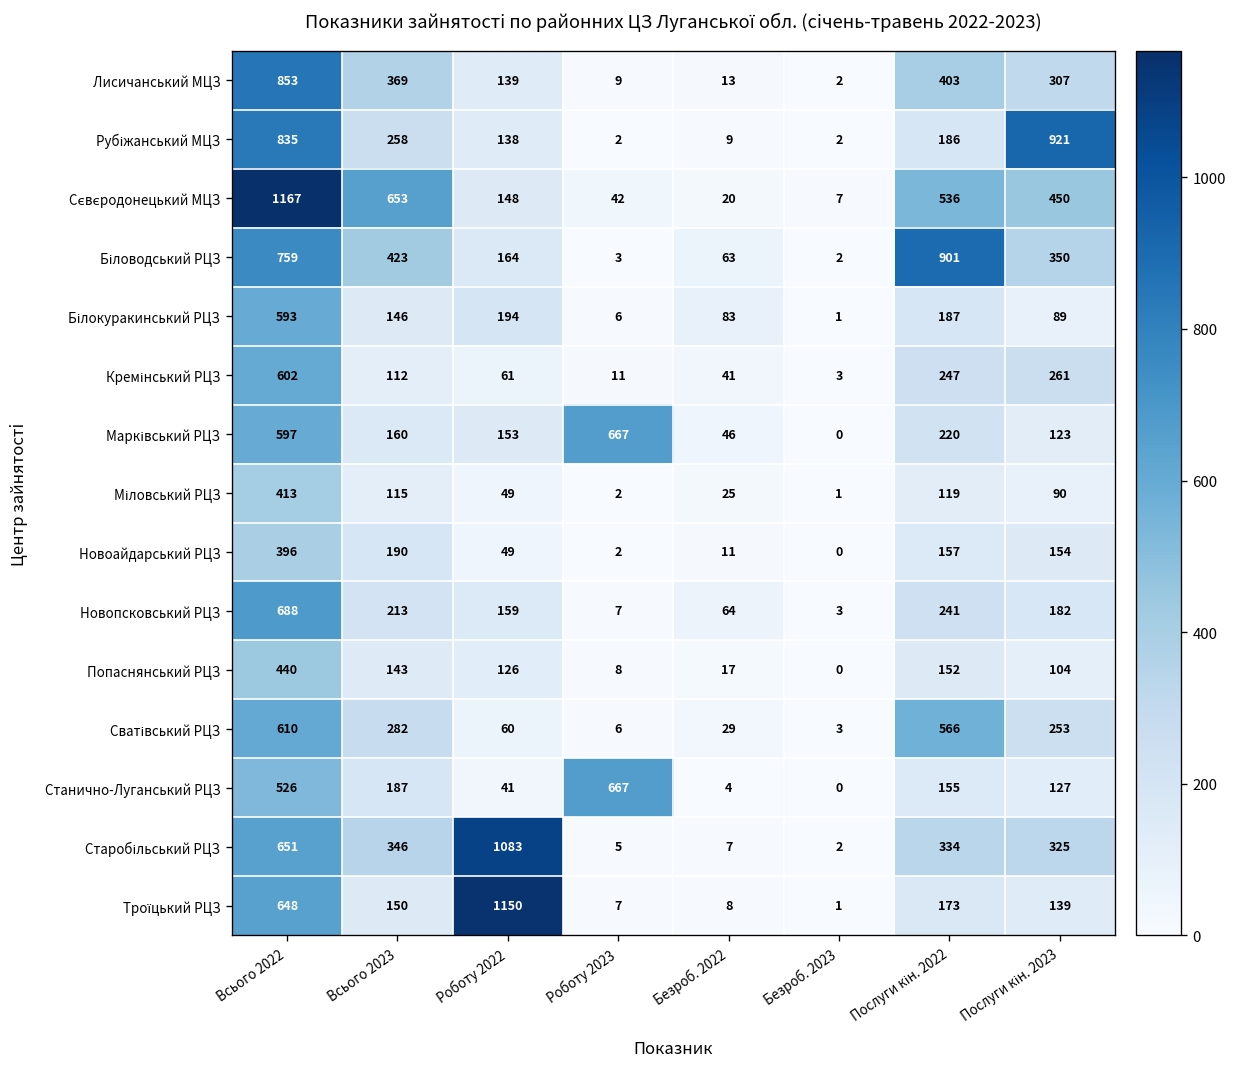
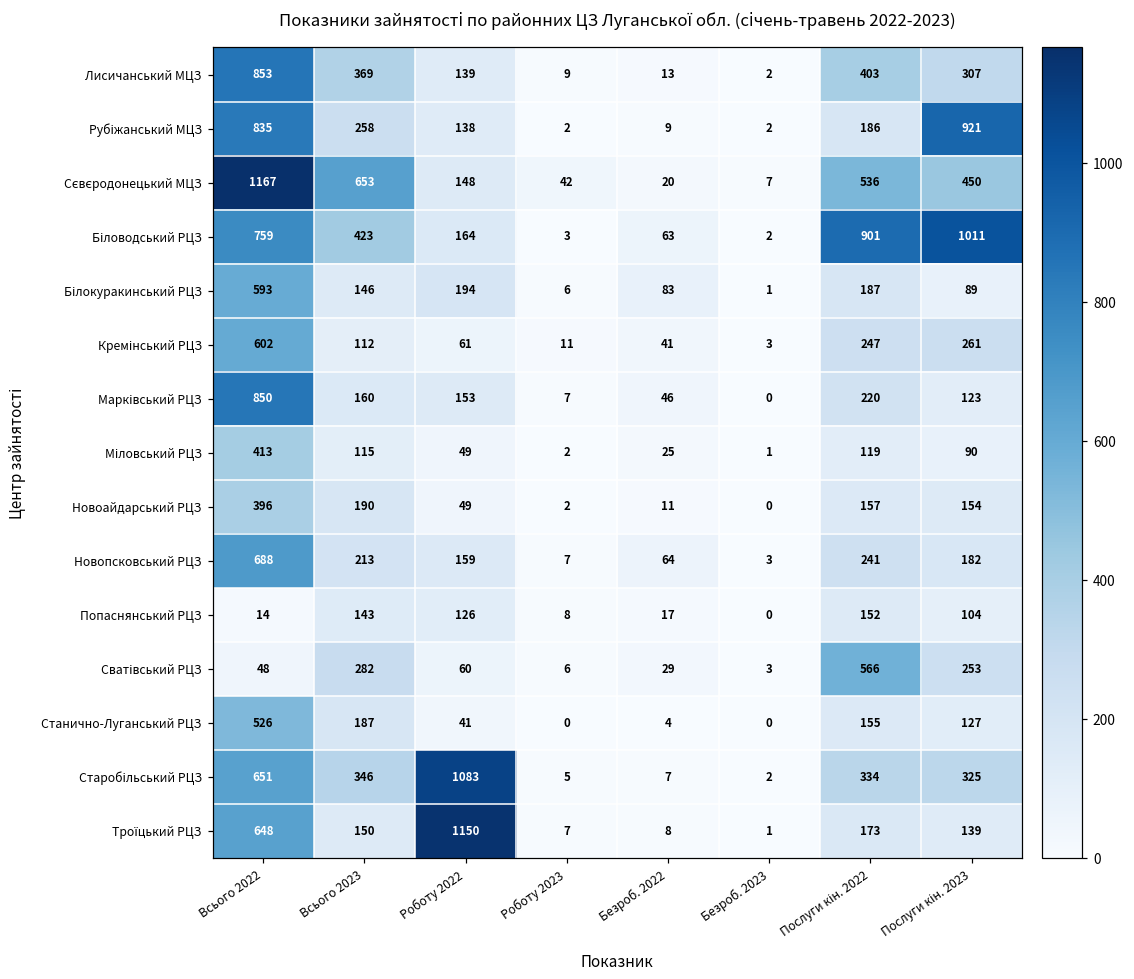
  {
    "Лисичанський МЦЗ": {
      "Всього 2022": 853,
      "Всього 2023": 369,
      "Роботу 2022": 139,
      "Роботу 2023": 9,
      "Безроб. 2022": 13,
      "Безроб. 2023": 2,
      "Послуги кін. 2022": 403,
      "Послуги кін. 2023": 307
    },
    "Рубіжанський МЦЗ": {
      "Всього 2022": 835,
      "Всього 2023": 258,
      "Роботу 2022": 138,
      "Роботу 2023": 2,
      "Безроб. 2022": 9,
      "Безроб. 2023": 2,
      "Послуги кін. 2022": 186,
      "Послуги кін. 2023": 921
    },
    "Сєвєродонецький МЦЗ": {
      "Всього 2022": 1167,
      "Всього 2023": 653,
      "Роботу 2022": 148,
      "Роботу 2023": 42,
      "Безроб. 2022": 20,
      "Безроб. 2023": 7,
      "Послуги кін. 2022": 536,
      "Послуги кін. 2023": 450
    },
    "Біловодський РЦЗ": {
      "Всього 2022": 759,
      "Всього 2023": 423,
      "Роботу 2022": 164,
      "Роботу 2023": 3,
      "Безроб. 2022": 63,
      "Безроб. 2023": 2,
      "Послуги кін. 2022": 901,
-     "Послуги кін. 2023": 350
+     "Послуги кін. 2023": 1011
    },
    "Білокуракинський РЦЗ": {
      "Всього 2022": 593,
      "Всього 2023": 146,
      "Роботу 2022": 194,
      "Роботу 2023": 6,
      "Безроб. 2022": 83,
      "Безроб. 2023": 1,
      "Послуги кін. 2022": 187,
      "Послуги кін. 2023": 89
    },
    "Кремінський РЦЗ": {
      "Всього 2022": 602,
      "Всього 2023": 112,
      "Роботу 2022": 61,
      "Роботу 2023": 11,
      "Безроб. 2022": 41,
      "Безроб. 2023": 3,
      "Послуги кін. 2022": 247,
      "Послуги кін. 2023": 261
    },
    "Марківський РЦЗ": {
-     "Всього 2022": 597,
+     "Всього 2022": 850,
      "Всього 2023": 160,
      "Роботу 2022": 153,
-     "Роботу 2023": 667,
+     "Роботу 2023": 7,
      "Безроб. 2022": 46,
      "Безроб. 2023": 0,
      "Послуги кін. 2022": 220,
      "Послуги кін. 2023": 123
    },
    "Міловський РЦЗ": {
      "Всього 2022": 413,
      "Всього 2023": 115,
      "Роботу 2022": 49,
      "Роботу 2023": 2,
      "Безроб. 2022": 25,
      "Безроб. 2023": 1,
      "Послуги кін. 2022": 119,
      "Послуги кін. 2023": 90
    },
    "Новоайдарський РЦЗ": {
      "Всього 2022": 396,
      "Всього 2023": 190,
      "Роботу 2022": 49,
      "Роботу 2023": 2,
      "Безроб. 2022": 11,
      "Безроб. 2023": 0,
      "Послуги кін. 2022": 157,
      "Послуги кін. 2023": 154
    },
    "Новопсковський РЦЗ": {
      "Всього 2022": 688,
      "Всього 2023": 213,
      "Роботу 2022": 159,
      "Роботу 2023": 7,
      "Безроб. 2022": 64,
      "Безроб. 2023": 3,
      "Послуги кін. 2022": 241,
      "Послуги кін. 2023": 182
    },
    "Попаснянський РЦЗ": {
-     "Всього 2022": 440,
+     "Всього 2022": 14,
      "Всього 2023": 143,
      "Роботу 2022": 126,
      "Роботу 2023": 8,
      "Безроб. 2022": 17,
      "Безроб. 2023": 0,
      "Послуги кін. 2022": 152,
      "Послуги кін. 2023": 104
    },
    "Сватівський РЦЗ": {
-     "Всього 2022": 610,
+     "Всього 2022": 48,
      "Всього 2023": 282,
      "Роботу 2022": 60,
      "Роботу 2023": 6,
      "Безроб. 2022": 29,
      "Безроб. 2023": 3,
      "Послуги кін. 2022": 566,
      "Послуги кін. 2023": 253
    },
    "Станично-Луганський РЦЗ": {
      "Всього 2022": 526,
      "Всього 2023": 187,
      "Роботу 2022": 41,
-     "Роботу 2023": 667,
+     "Роботу 2023": 0,
      "Безроб. 2022": 4,
      "Безроб. 2023": 0,
      "Послуги кін. 2022": 155,
      "Послуги кін. 2023": 127
    },
    "Старобільський РЦЗ": {
      "Всього 2022": 651,
      "Всього 2023": 346,
      "Роботу 2022": 1083,
      "Роботу 2023": 5,
      "Безроб. 2022": 7,
      "Безроб. 2023": 2,
      "Послуги кін. 2022": 334,
      "Послуги кін. 2023": 325
    },
    "Троїцький РЦЗ": {
      "Всього 2022": 648,
      "Всього 2023": 150,
      "Роботу 2022": 1150,
      "Роботу 2023": 7,
      "Безроб. 2022": 8,
      "Безроб. 2023": 1,
      "Послуги кін. 2022": 173,
      "Послуги кін. 2023": 139
    }
  }
